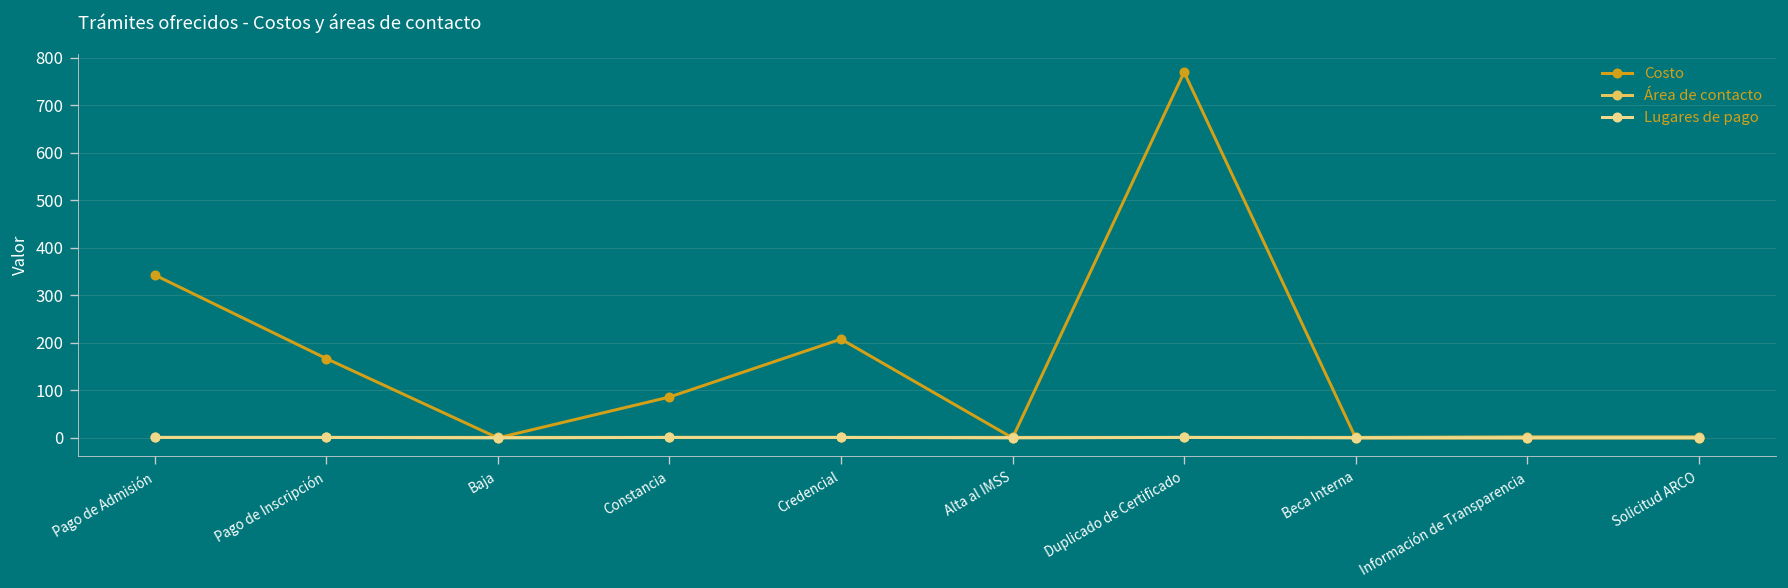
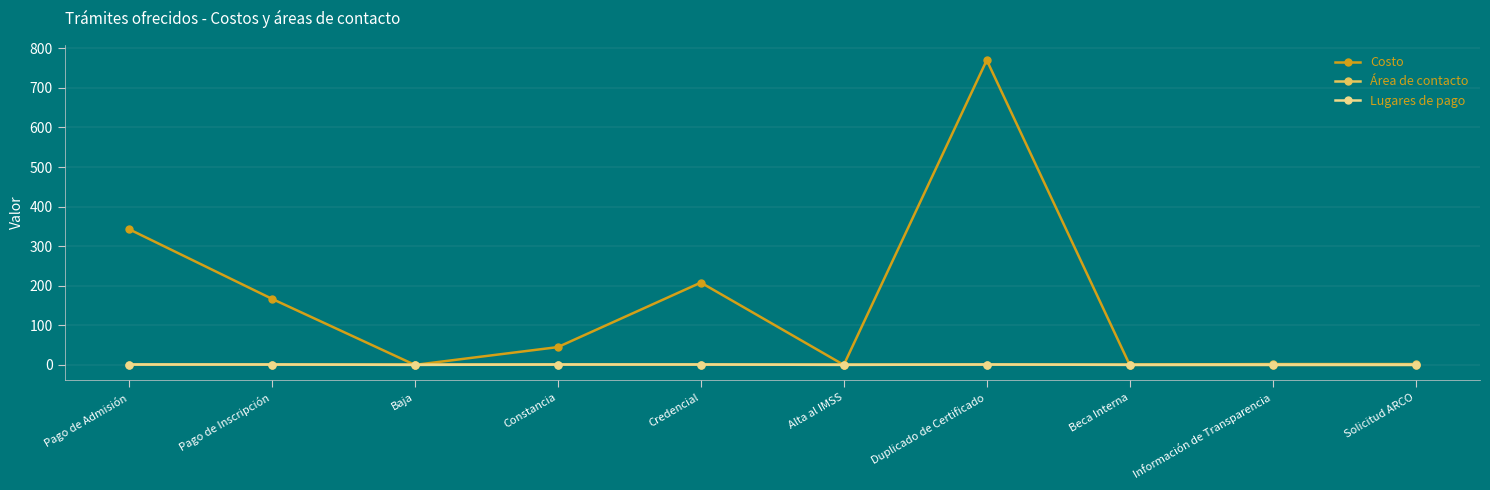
  {
    "Costo": {
      "Pago de Admisión": 340,
      "Pago de Inscripción": 170,
-     "Constancia": 90,
+     "Constancia": 50,
      "Credencial": 210,
      "Duplicado de Certificado": 770
    }
  }
